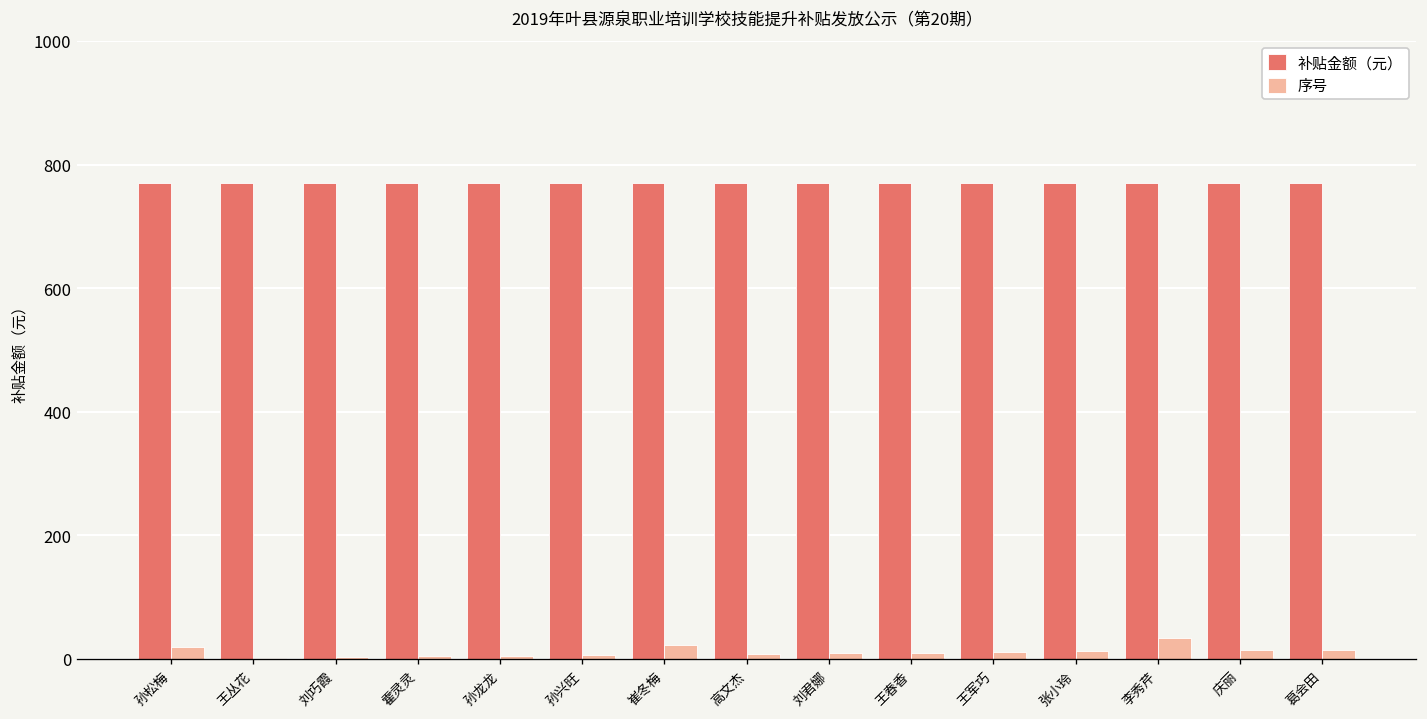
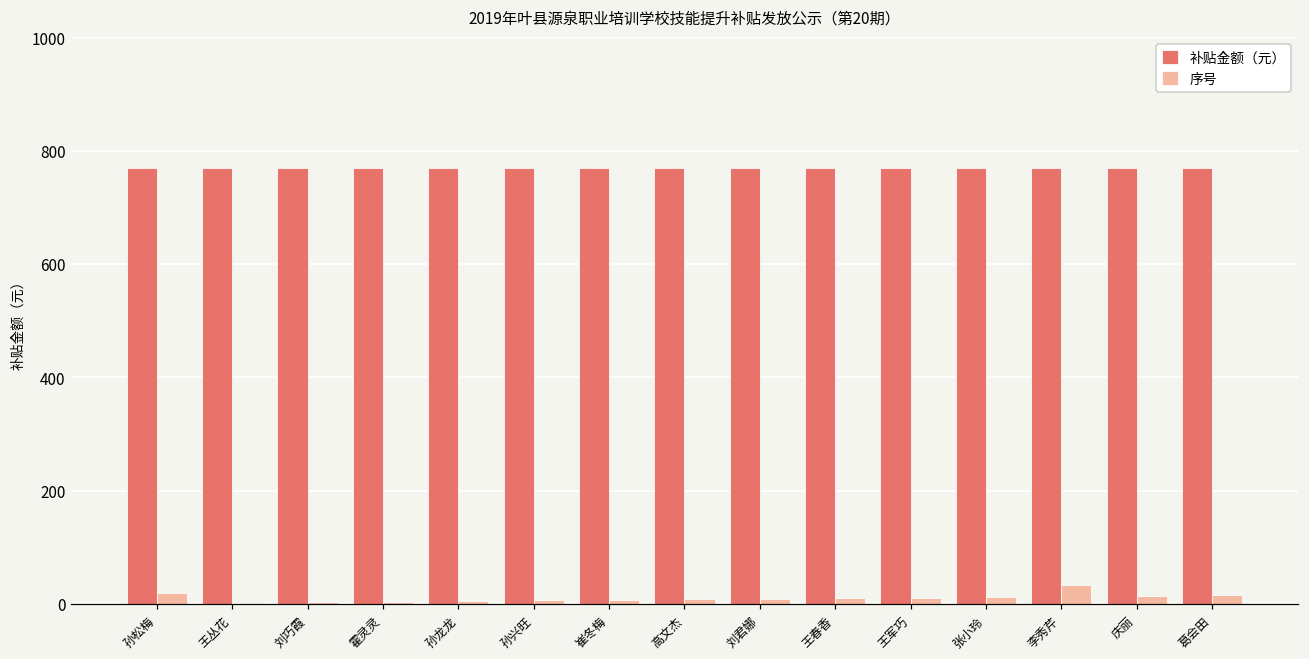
  {
    "补贴金额（元）": {
      "孙松梅": 770,
      "王丛花": 770,
      "刘巧霞": 770,
      "霍灵灵": 770,
      "孙龙龙": 770,
      "孙兴旺": 770,
      "崔冬梅": 770,
      "高文杰": 770,
      "刘君娜": 770,
      "王春香": 770,
      "王军巧": 770,
      "张小玲": 770,
      "李秀芹": 770,
      "庆丽": 770,
      "葛会田": 770
    },
    "序号": {
      "孙松梅": 20,
      "孙龙龙": 10,
      "孙兴旺": 10,
-     "崔冬梅": 20,
+     "崔冬梅": 10,
      "高文杰": 10,
      "刘君娜": 10,
      "王春香": 10,
      "王军巧": 10,
      "张小玲": 10,
      "李秀芹": 30,
      "庆丽": 10,
      "葛会田": 20
    }
  }
